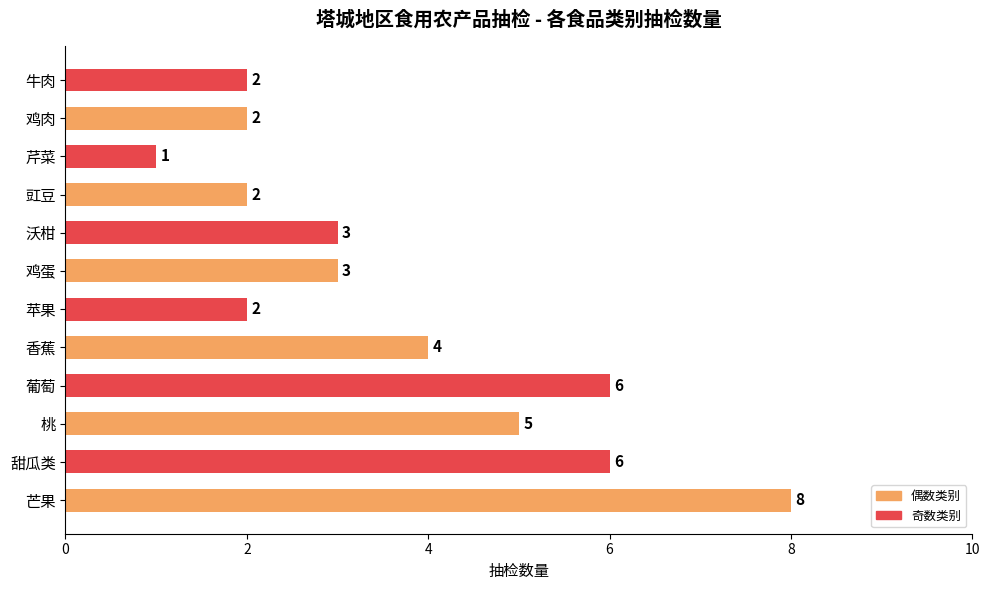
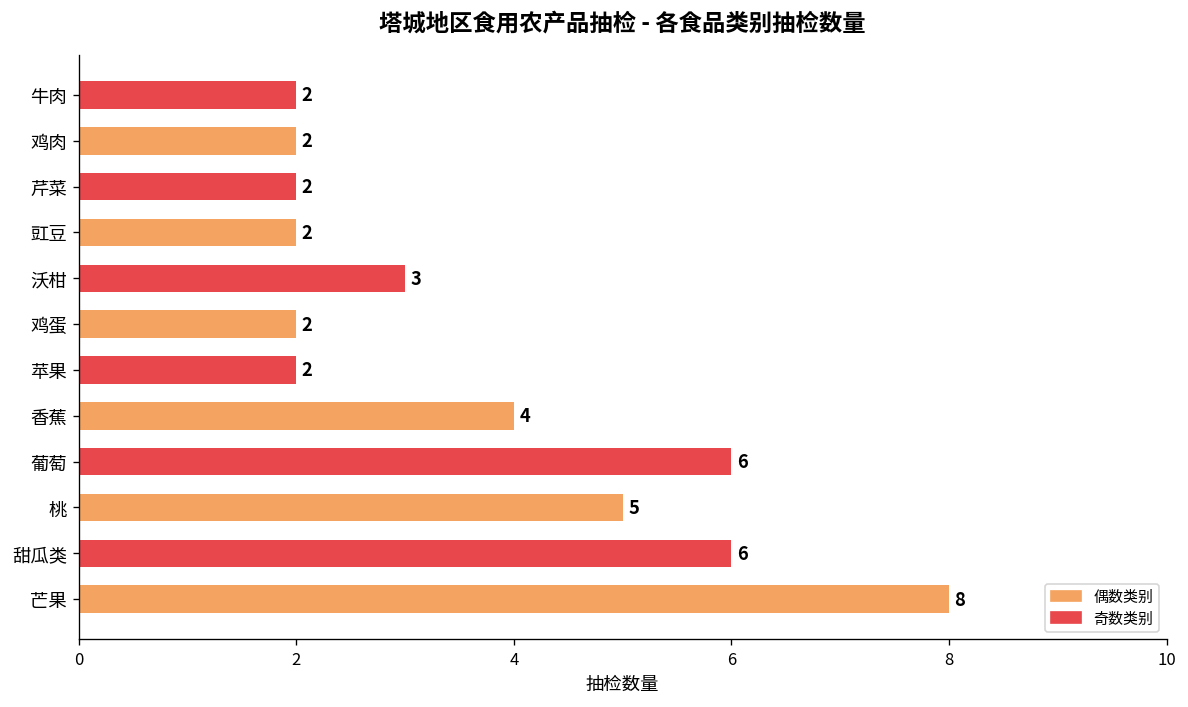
  {
    "牛肉": 2,
    "鸡肉": 2,
-   "芹菜": 1,
+   "芹菜": 2,
    "豇豆": 2,
    "沃柑": 3,
-   "鸡蛋": 3,
+   "鸡蛋": 2,
    "苹果": 2,
    "香蕉": 4,
    "葡萄": 6,
    "桃": 5,
    "甜瓜类": 6,
    "芒果": 8
  }
